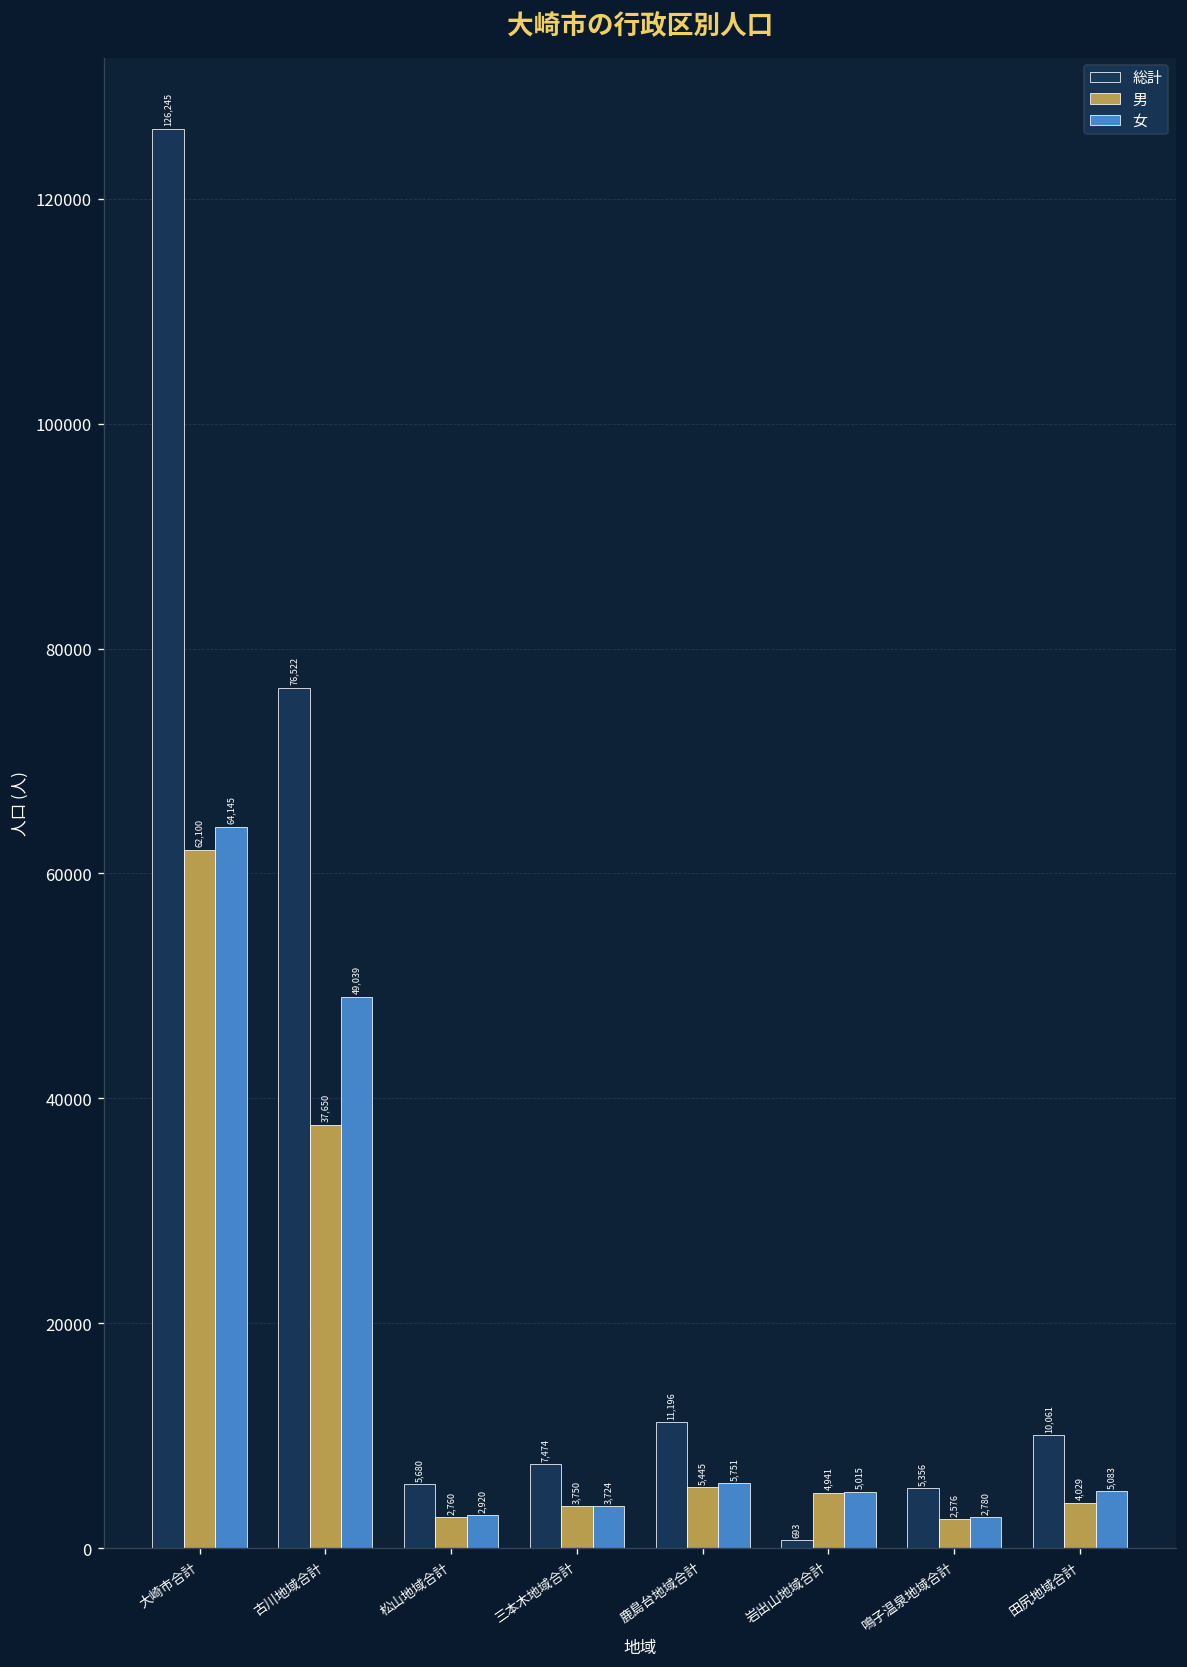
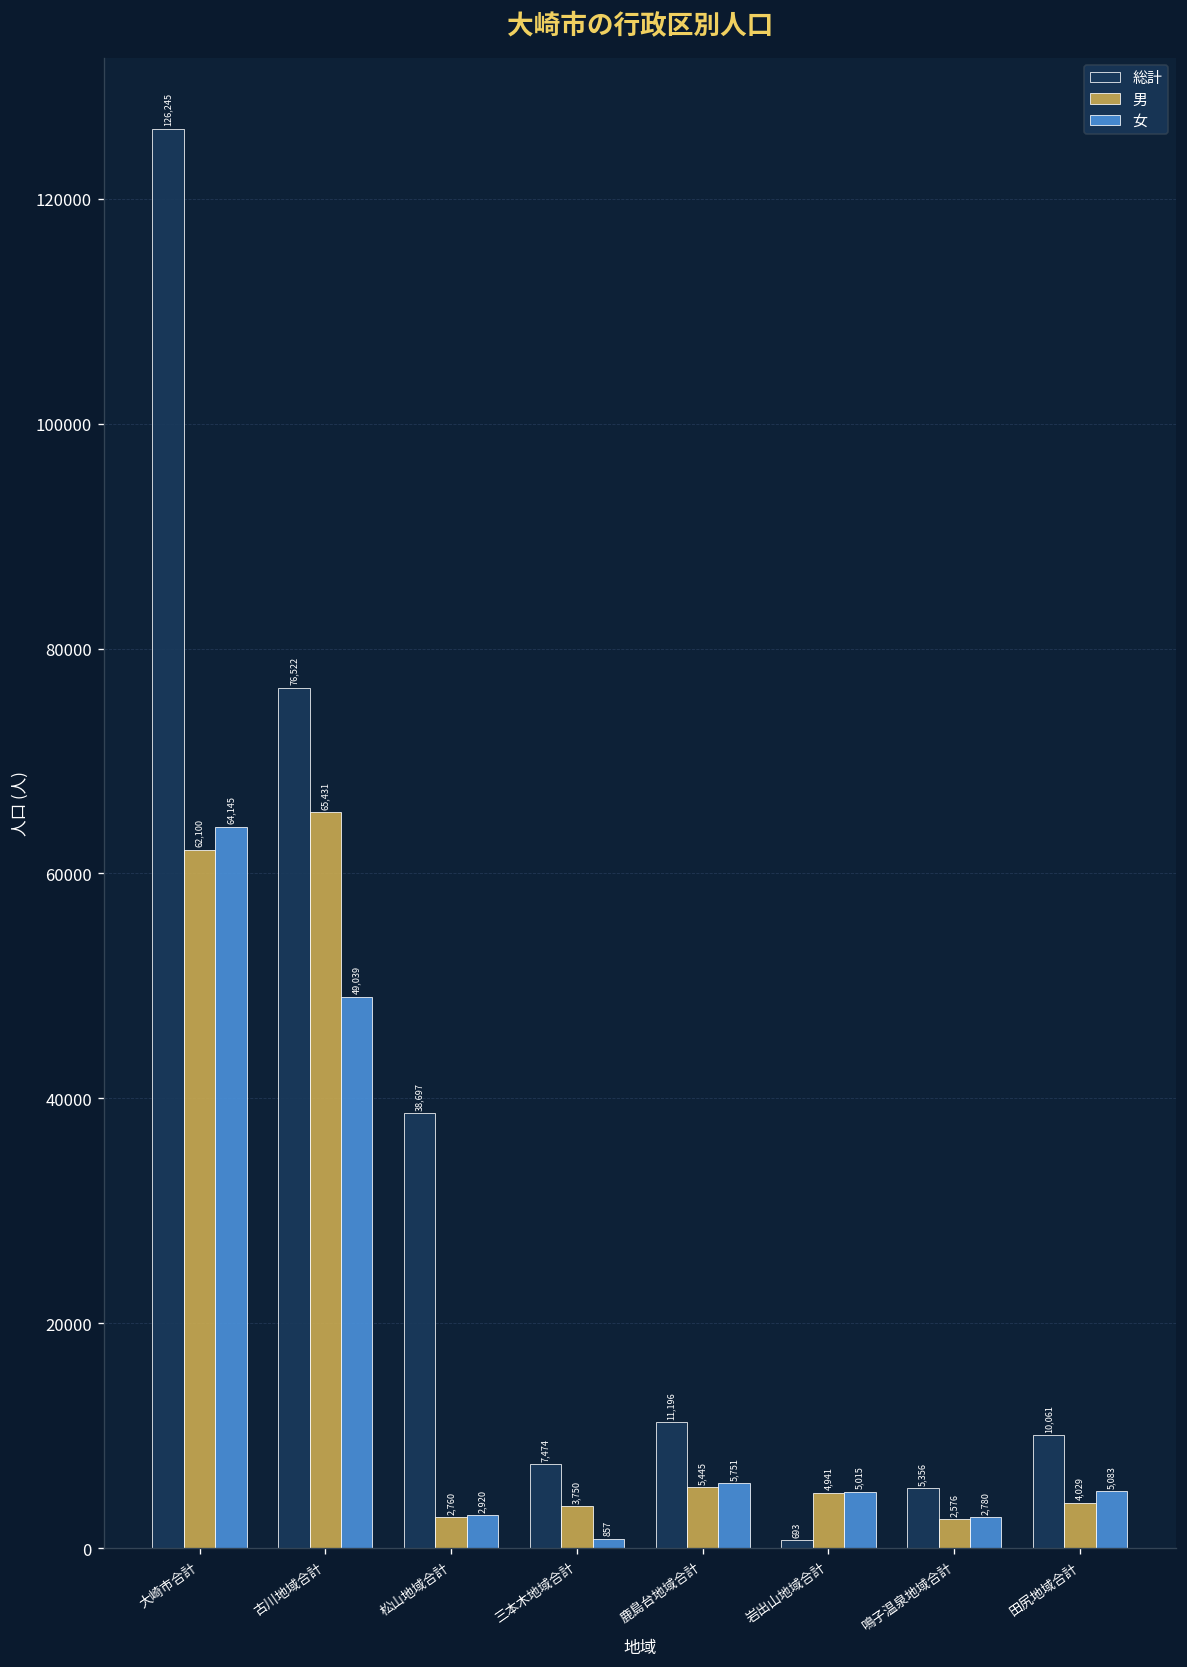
  {
    "総計": {
      "大崎市合計": "126,245",
      "古川地域合計": "76,522",
-     "松山地域合計": "5,680",
+     "松山地域合計": "38,697",
      "三本木地域合計": "7,474",
      "鹿島台地域合計": "11,196",
      "岩出山地域合計": "693",
      "鳴子温泉地域合計": "5,356",
      "田尻地域合計": "10,061"
    },
    "男": {
      "大崎市合計": "62,100",
-     "古川地域合計": "37,650",
+     "古川地域合計": "65,431",
      "松山地域合計": "2,760",
      "三本木地域合計": "3,750",
      "鹿島台地域合計": "5,445",
      "岩出山地域合計": "4,941",
      "鳴子温泉地域合計": "2,576",
      "田尻地域合計": "4,029"
    },
    "女": {
      "大崎市合計": "64,145",
      "古川地域合計": "49,039",
      "松山地域合計": "2,920",
-     "三本木地域合計": "3,724",
+     "三本木地域合計": "857",
      "鹿島台地域合計": "5,751",
      "岩出山地域合計": "5,015",
      "鳴子温泉地域合計": "2,780",
      "田尻地域合計": "5,083"
    }
  }
